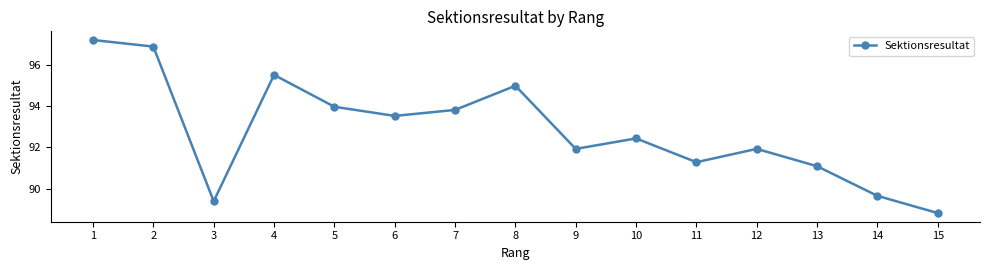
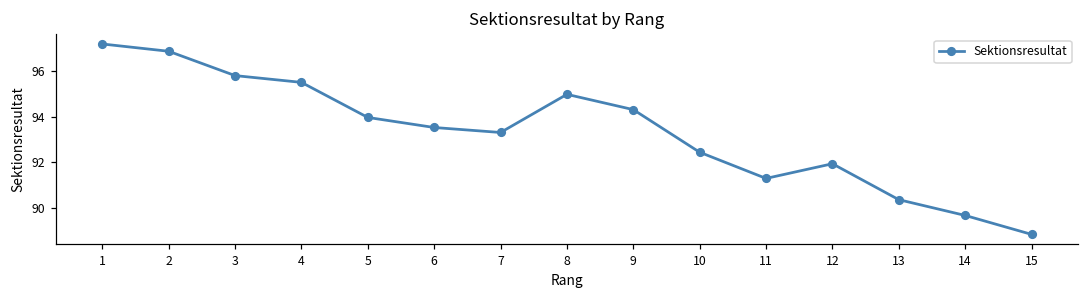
  {
    "1": 97.2,
    "2": 96.9,
-   "3": 89.4,
+   "3": 95.8,
    "4": 95.5,
    "5": 94.0,
    "6": 93.5,
-   "7": 93.8,
+   "7": 93.3,
    "8": 95.0,
-   "9": 91.9,
+   "9": 94.3,
    "10": 92.4,
    "11": 91.3,
    "12": 91.9,
-   "13": 91.1,
+   "13": 90.4,
    "14": 89.7,
    "15": 88.8
  }
